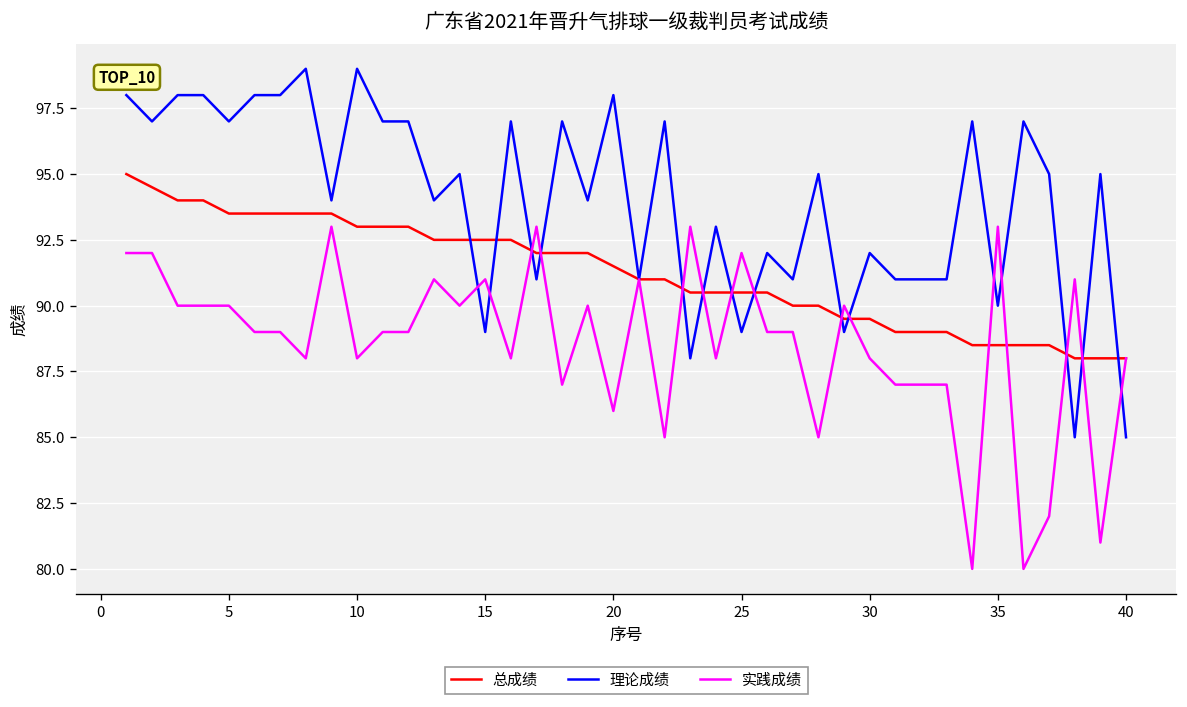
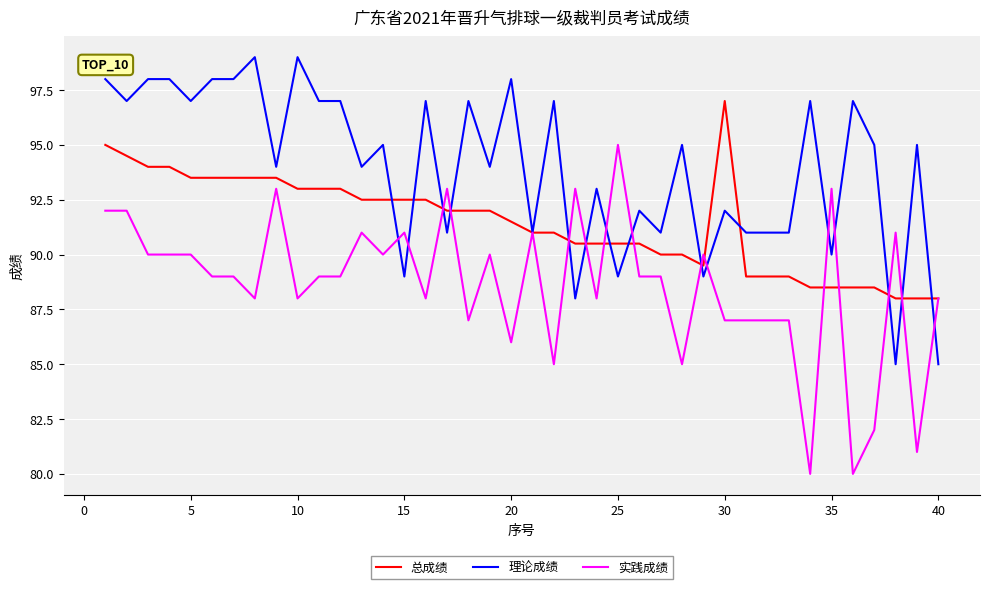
  {
    "总成绩": {
      "5": 93.5,
      "10": 93.0,
      "15": 92.5,
      "20": 91.5,
      "25": 90.5,
-     "30": 89.5,
+     "30": 97.0,
      "35": 88.5
    },
    "理论成绩": {
      "5": 97.0,
      "10": 99.0,
      "15": 89.0,
      "20": 98.0,
      "25": 89.0,
      "30": 92.0,
      "35": 90.0,
      "40": 85.0
    },
    "实践成绩": {
      "5": 90,
      "10": 88,
      "15": 91,
      "20": 86,
-     "25": 92,
-     "30": 88,
+     "25": 95,
+     "30": 87,
      "35": 93
    }
  }
